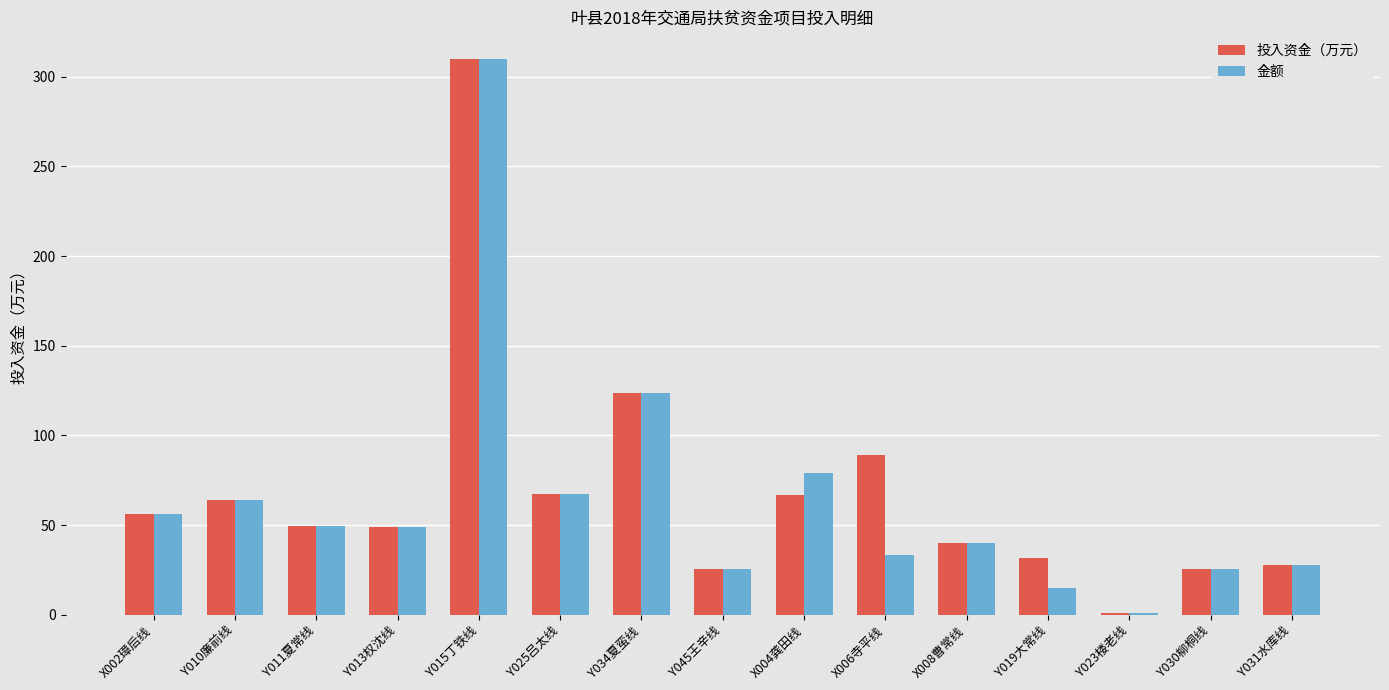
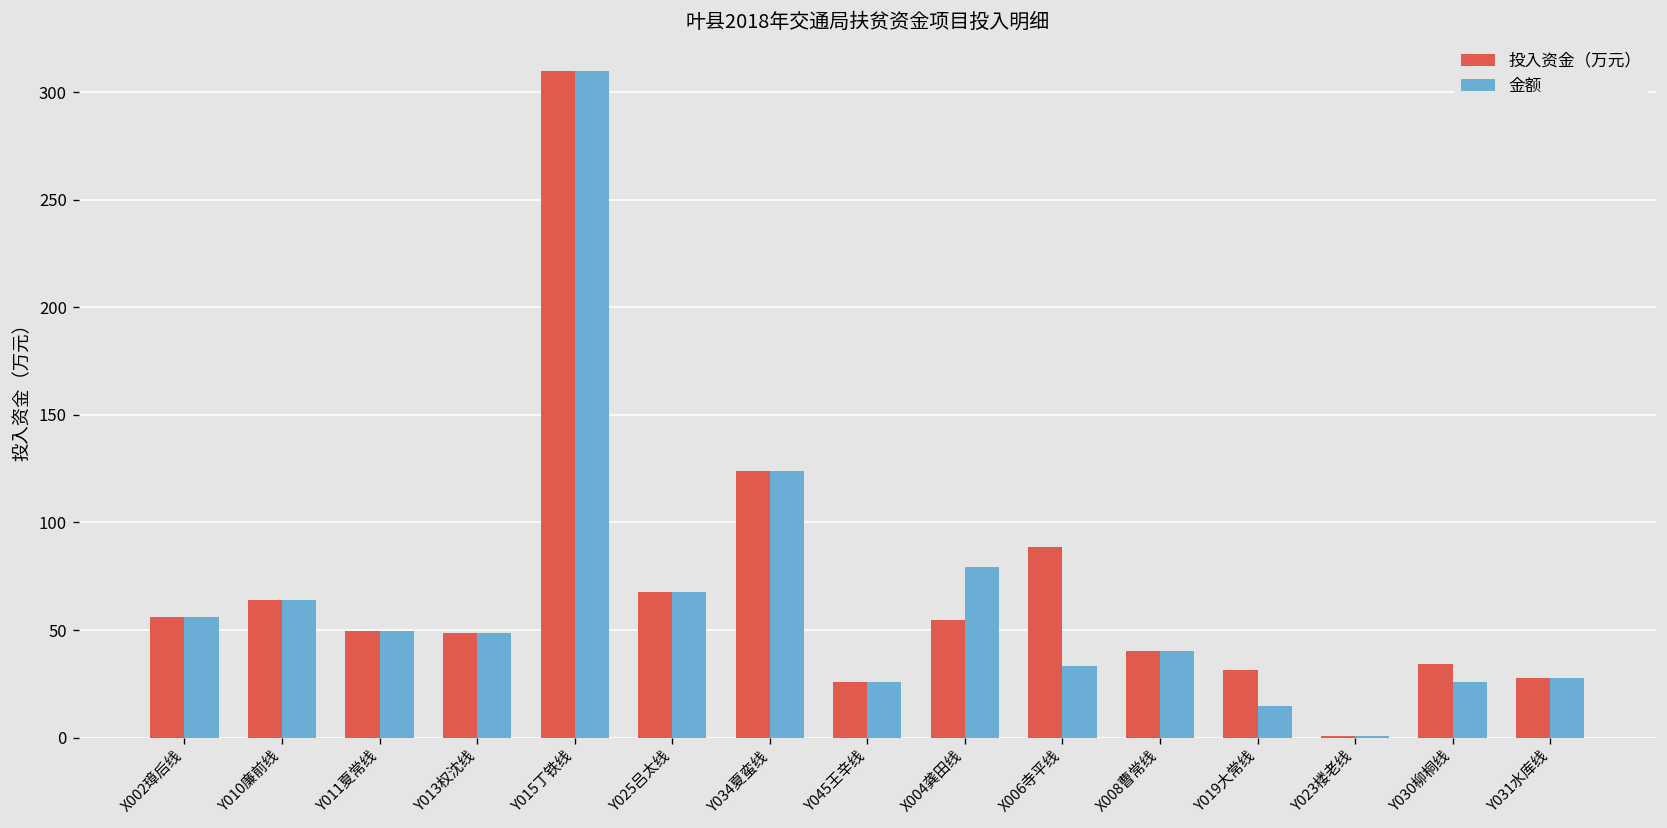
  {
    "投入资金（万元）": {
      "X002璋后线": 56,
      "Y010廉前线": 64,
      "Y011夏常线": 50,
      "Y013权沈线": 49,
      "Y015丁铁线": 310,
      "Y025吕太线": 68,
      "Y034夏蛮线": 124,
      "Y045王辛线": 26,
-     "X004龚田线": 67,
+     "X004龚田线": 54,
      "X006寺平线": 89,
      "X008曹常线": 40,
      "Y019大常线": 32,
-     "Y030柳桐线": 26,
+     "Y030柳桐线": 34,
      "Y031水库线": 28
    },
    "金额": {
      "X002璋后线": 56,
      "Y010廉前线": 64,
      "Y011夏常线": 50,
      "Y013权沈线": 49,
      "Y015丁铁线": 310,
      "Y025吕太线": 68,
      "Y034夏蛮线": 124,
      "Y045王辛线": 26,
      "X004龚田线": 79,
      "X006寺平线": 33,
      "X008曹常线": 40,
      "Y019大常线": 15,
      "Y030柳桐线": 26,
      "Y031水库线": 28
    }
  }
